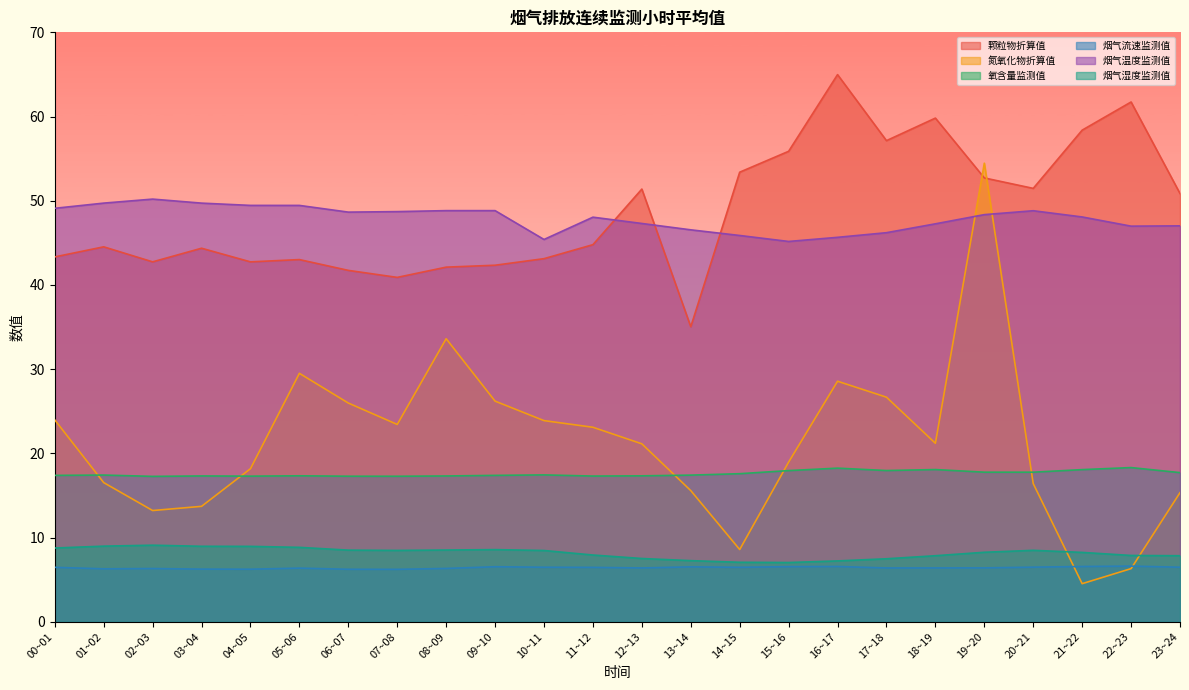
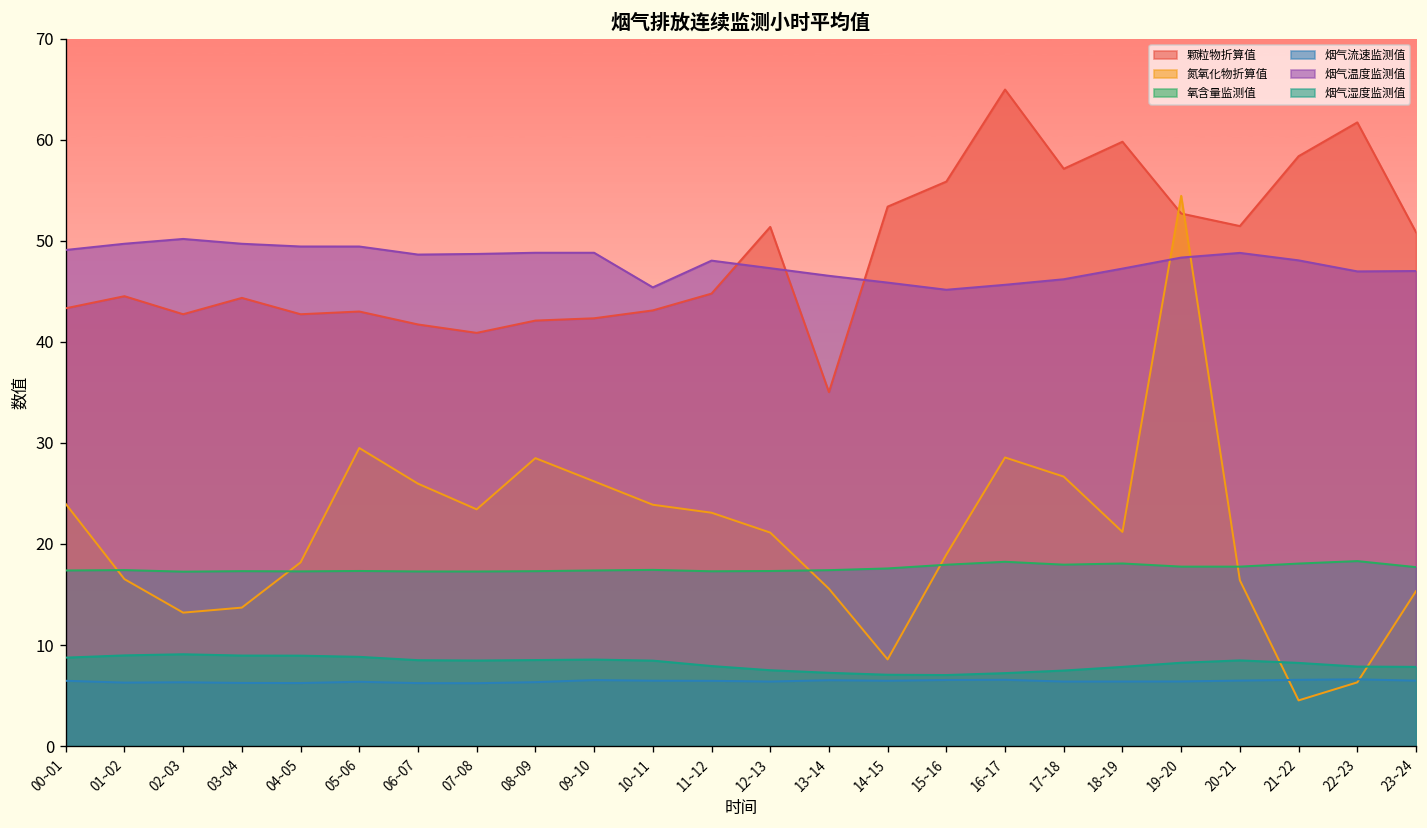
  {
    "颗粒物折算值": {
      "00~01": 43,
      "01~02": 45,
      "02~03": 43,
      "03~04": 44,
      "04~05": 43,
      "05~06": 43,
      "06~07": 42,
      "07~08": 41,
      "08~09": 42,
      "09~10": 42,
      "10~11": 43,
      "11~12": 45,
      "12~13": 51,
      "13~14": 35,
      "14~15": 53,
      "15~16": 56,
      "16~17": 65,
      "17~18": 57,
      "18~19": 60,
      "19~20": 53,
      "20~21": 51,
      "21~22": 58,
      "22~23": 62,
      "23~24": 51
    },
    "氮氧化物折算值": {
      "00~01": 24,
      "01~02": 17,
      "02~03": 13,
      "03~04": 14,
      "04~05": 18,
      "05~06": 30,
      "06~07": 26,
      "07~08": 23,
-     "08~09": 34,
+     "08~09": 28,
      "09~10": 26,
      "10~11": 24,
      "11~12": 23,
      "12~13": 21,
      "13~14": 16,
      "14~15": 9,
      "15~16": 19,
      "16~17": 29,
      "17~18": 27,
      "18~19": 21,
      "19~20": 54,
      "20~21": 16,
      "21~22": 5,
      "23~24": 15
    },
    "烟气温度监测值": {
      "00~01": 49,
      "01~02": 50,
      "02~03": 50,
      "03~04": 50,
      "04~05": 49,
      "05~06": 49,
      "06~07": 49,
      "07~08": 49,
      "08~09": 49,
      "09~10": 49,
      "10~11": 45,
      "11~12": 48,
      "12~13": 47,
      "13~14": 47,
      "14~15": 46,
      "15~16": 45,
      "16~17": 46,
      "17~18": 46,
      "18~19": 47,
      "19~20": 48,
      "20~21": 49,
      "21~22": 48,
      "22~23": 47,
      "23~24": 47
    }
  }
